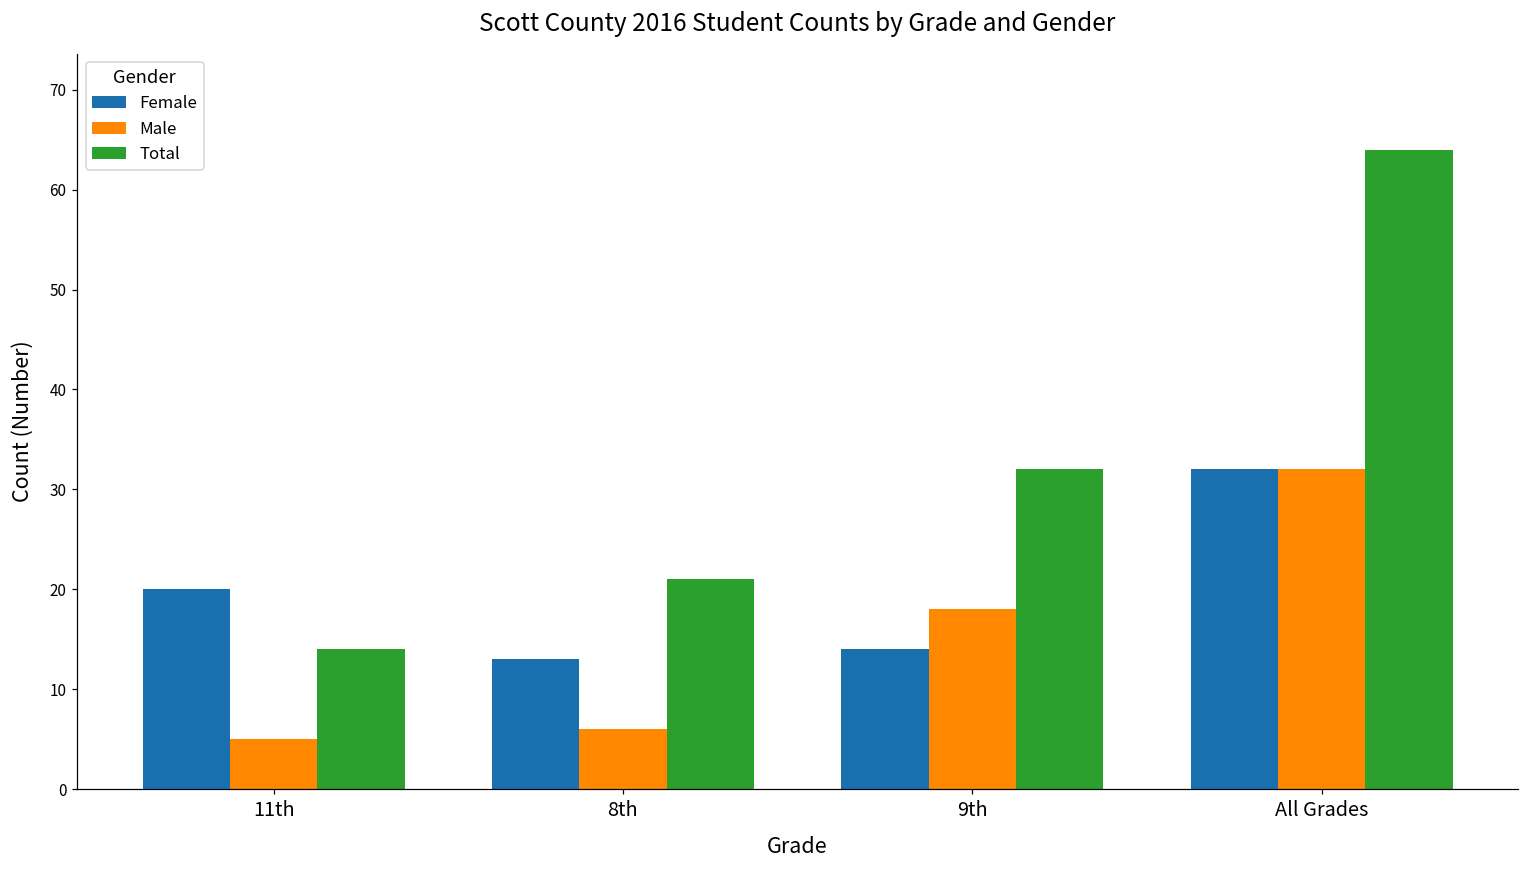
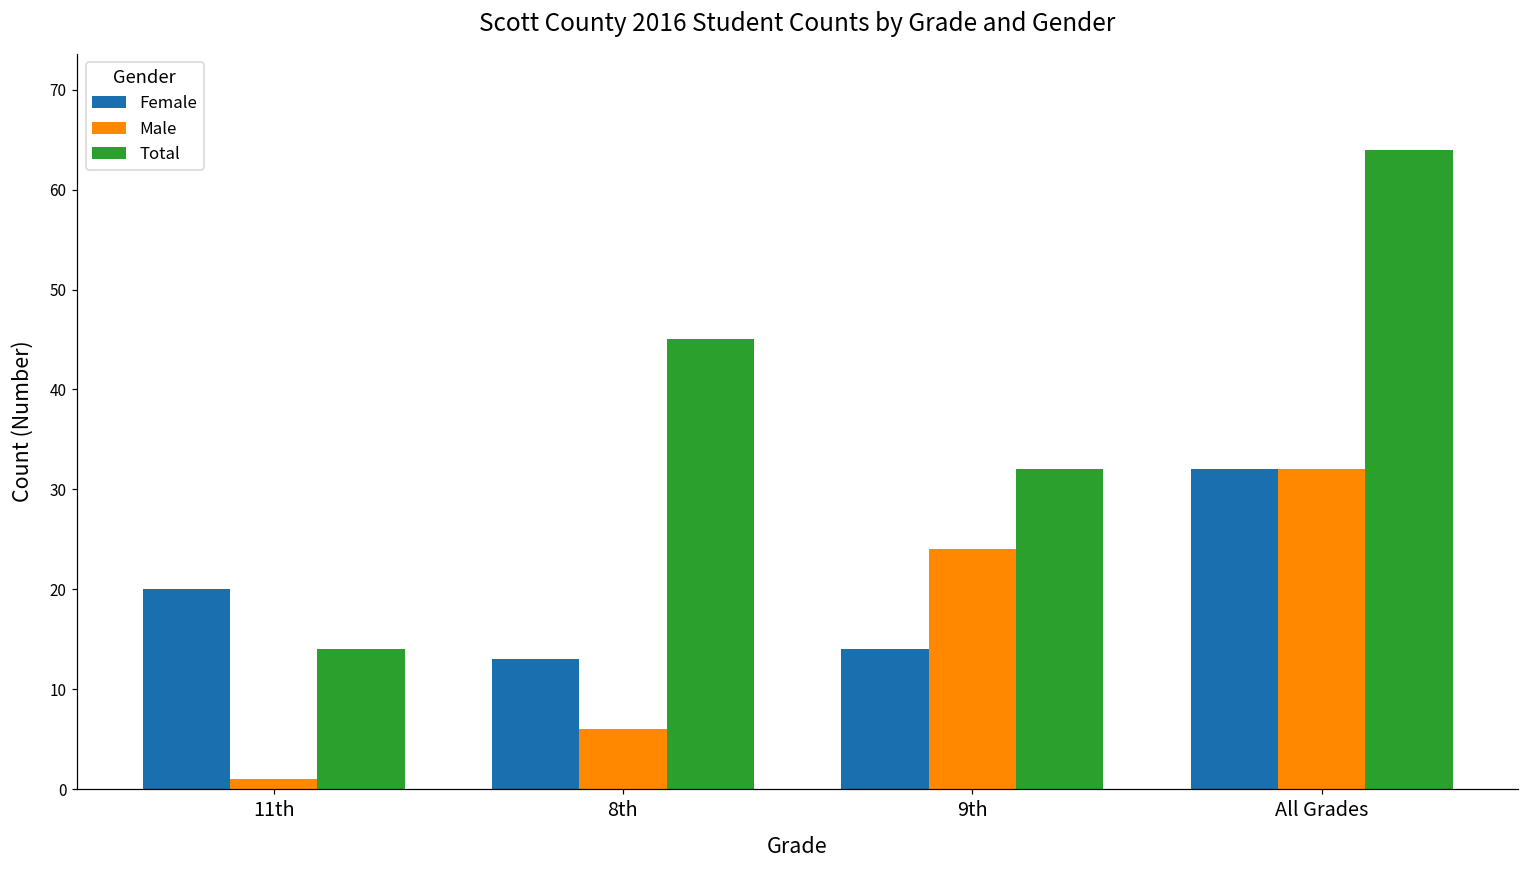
  {
    "Female": {
      "11th": 20,
      "8th": 13,
      "9th": 14,
      "All Grades": 32
    },
    "Male": {
-     "11th": 5,
+     "11th": 1,
      "8th": 6,
-     "9th": 18,
+     "9th": 24,
      "All Grades": 32
    },
    "Total": {
      "11th": 14,
-     "8th": 21,
+     "8th": 45,
      "9th": 32,
      "All Grades": 64
    }
  }
